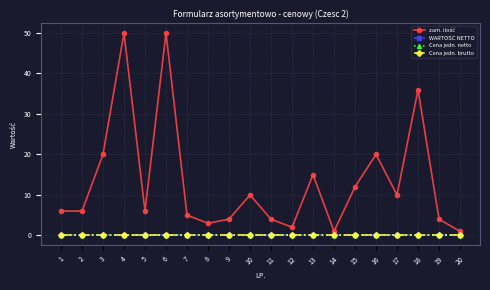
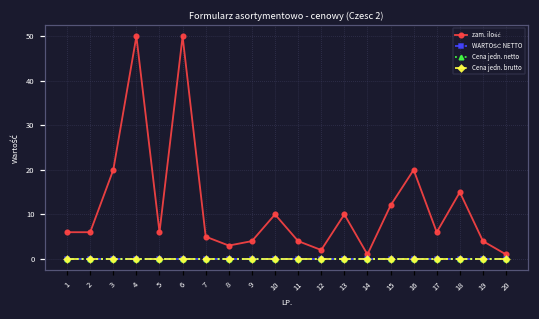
  {
    "zam. ilość": {
      "1": 6,
      "2": 6,
      "3": 20,
      "4": 50,
      "5": 6,
      "6": 50,
      "7": 5,
      "8": 3,
      "9": 4,
      "10": 10,
      "11": 4,
      "12": 2,
-     "13": 15,
+     "13": 10,
      "14": 1,
      "15": 12,
      "16": 20,
-     "17": 10,
-     "18": 36,
+     "17": 6,
+     "18": 15,
      "19": 4,
      "20": 1
    },
    "Cena jedn. brutto": {
      "1": 0,
      "2": 0,
      "3": 0,
      "4": 0,
      "5": 0,
      "6": 0,
      "7": 0,
      "8": 0,
      "9": 0,
      "10": 0,
      "11": 0,
      "12": 0,
      "13": 0,
      "14": 0,
      "15": 0,
      "16": 0,
      "17": 0,
      "18": 0,
      "19": 0,
      "20": 0
    }
  }
